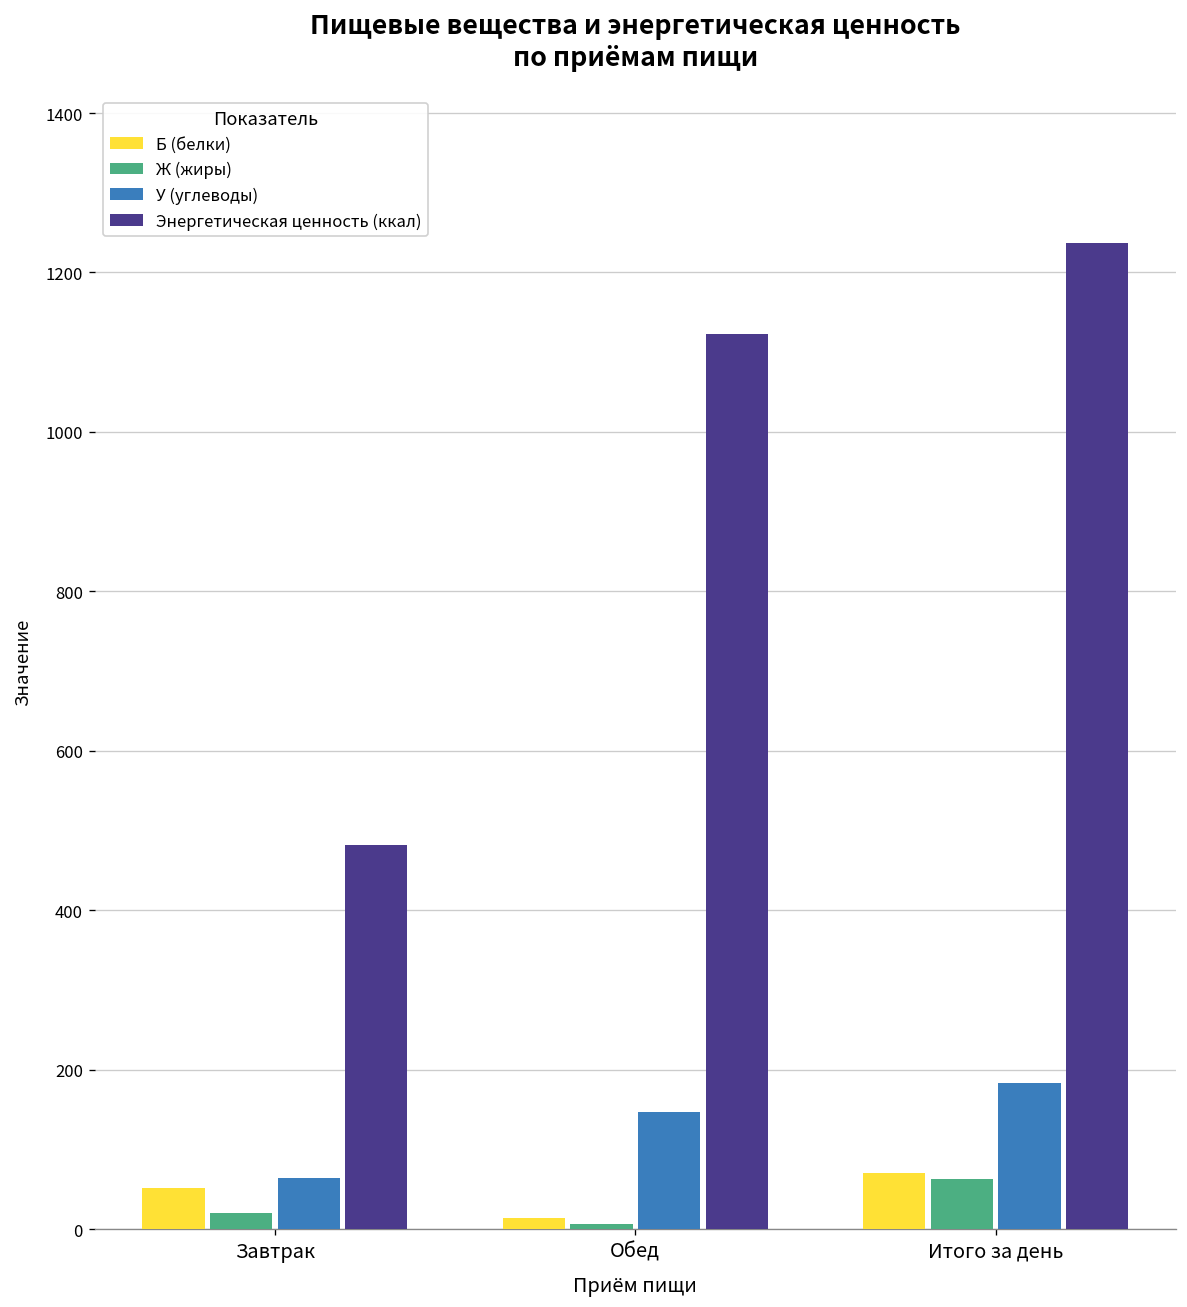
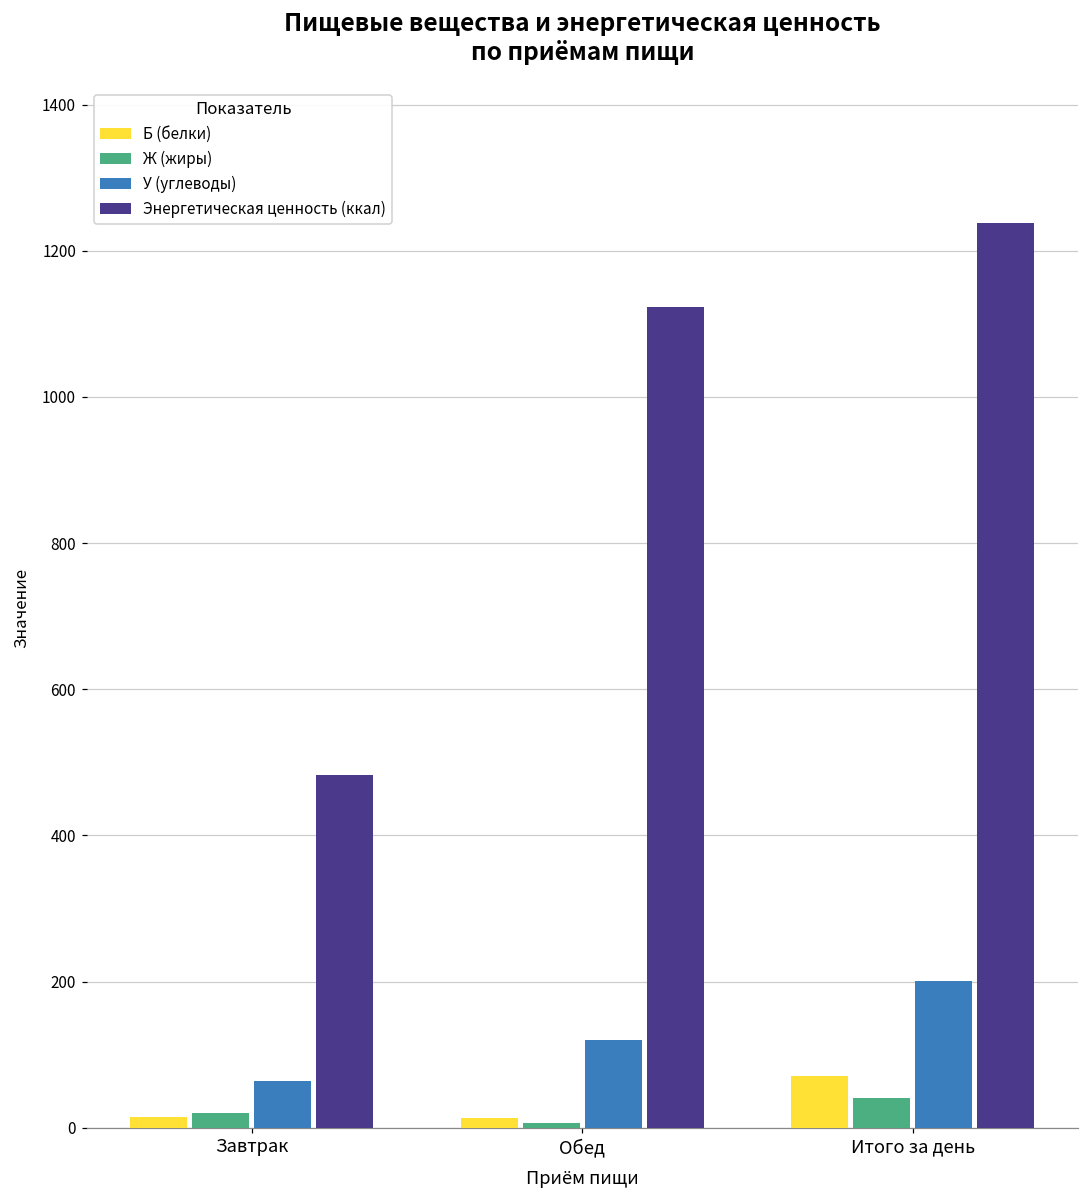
  {
    "Б (белки)": {
-     "Завтрак": 50,
+     "Завтрак": 10,
      "Обед": 10,
      "Итого за день": 70
    },
    "Ж (жиры)": {
      "Завтрак": 20,
      "Обед": 10,
-     "Итого за день": 60
+     "Итого за день": 40
    },
    "У (углеводы)": {
      "Завтрак": 60,
-     "Обед": 150,
-     "Итого за день": 180
+     "Обед": 120,
+     "Итого за день": 200
    },
    "Энергетическая ценность (ккал)": {
      "Завтрак": 480,
      "Обед": 1120,
      "Итого за день": 1240
    }
  }
